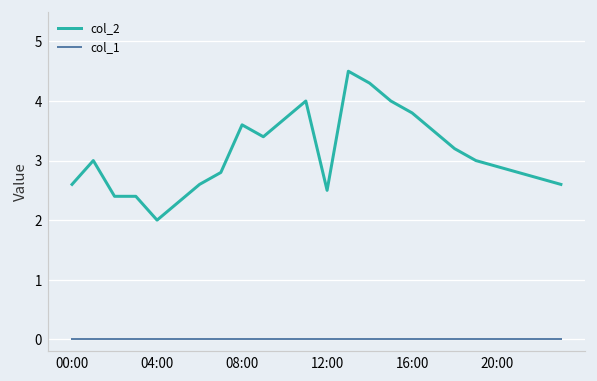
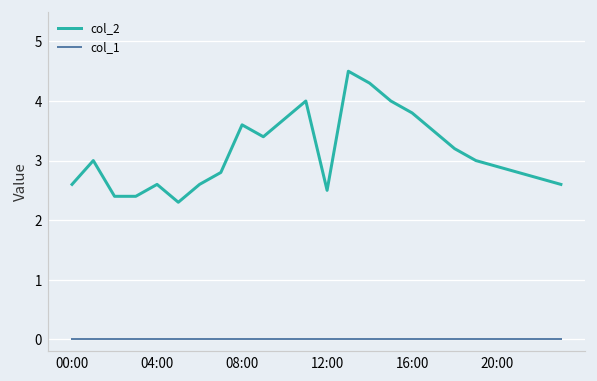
  {
    "col_2": {
      "00:00": 2.6,
-     "04:00": 2.0,
+     "04:00": 2.6,
      "08:00": 3.6,
      "12:00": 2.5,
      "16:00": 3.8,
      "20:00": 2.9
    },
    "col_1": {
      "00:00": 0.0,
      "04:00": 0.0,
      "08:00": 0.0,
      "12:00": 0.0,
      "16:00": 0.0,
      "20:00": 0.0
    }
  }
